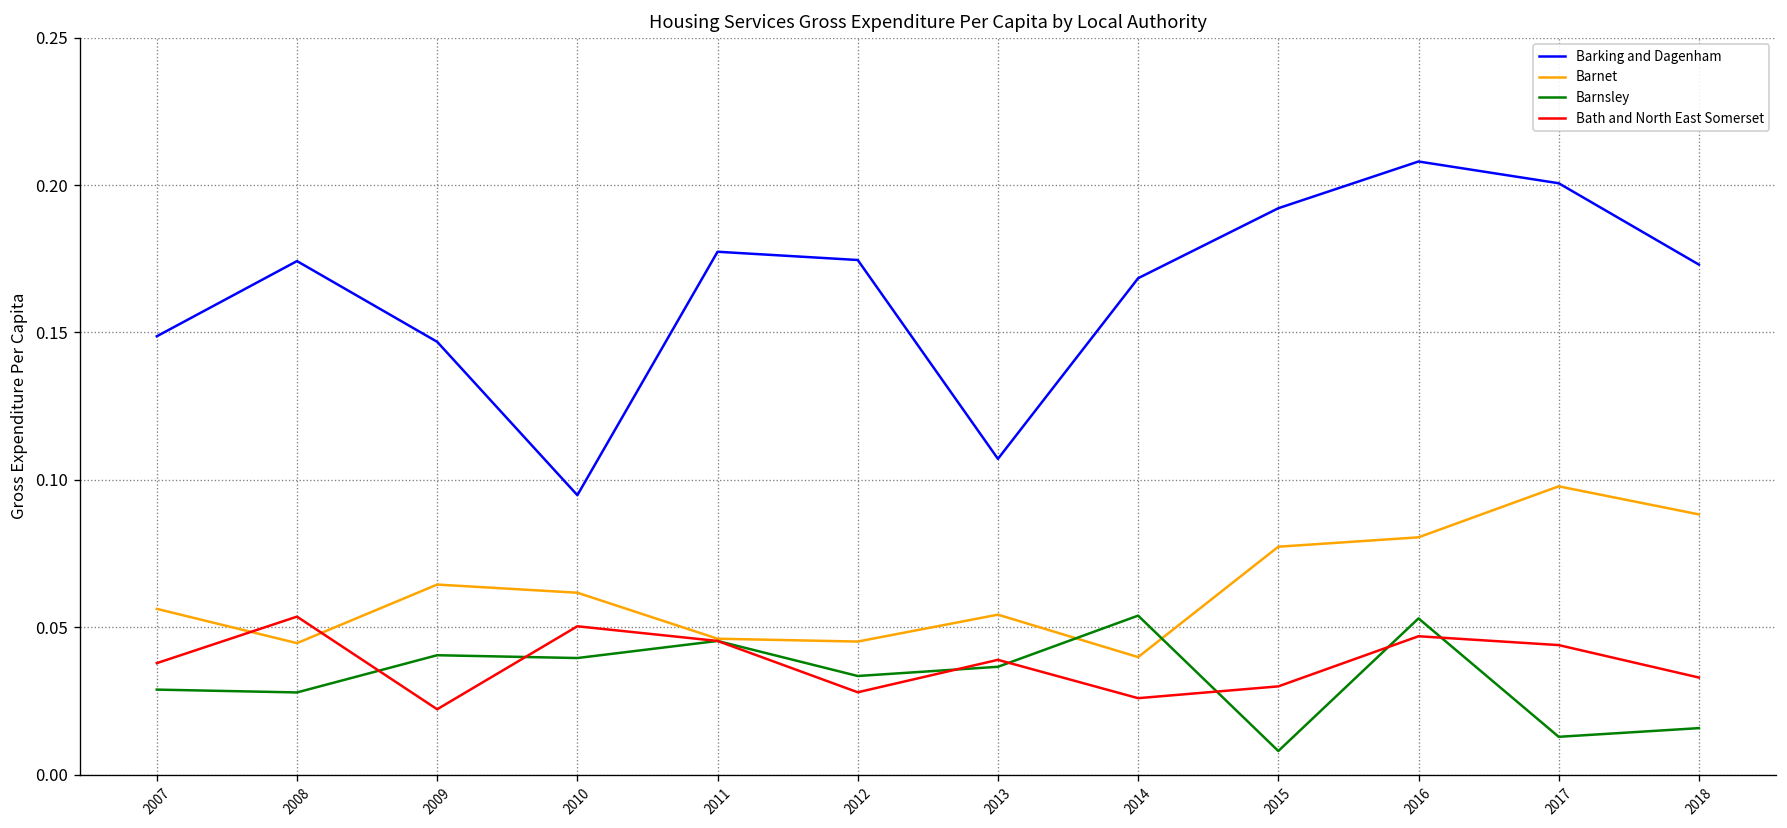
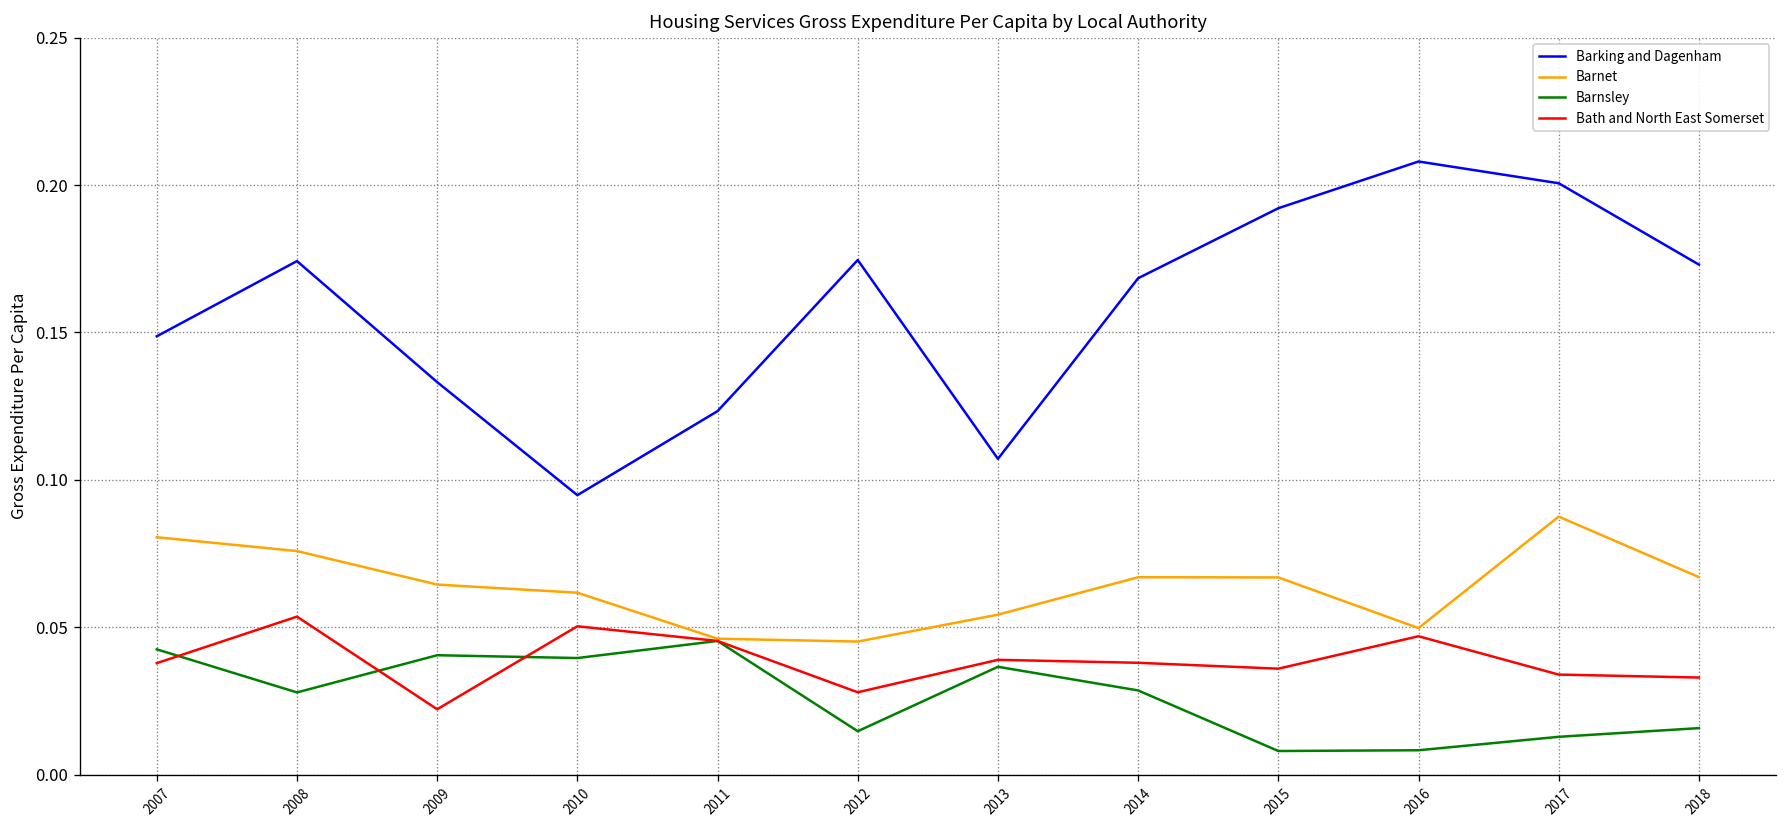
  {
    "Barking and Dagenham": {
      "2007": 0.149,
      "2008": 0.174,
-     "2009": 0.147,
+     "2009": 0.133,
      "2010": 0.095,
-     "2011": 0.177,
+     "2011": 0.123,
      "2012": 0.175,
      "2013": 0.107,
      "2014": 0.168,
      "2015": 0.192,
      "2016": 0.208,
      "2017": 0.201,
      "2018": 0.173
    },
    "Barnet": {
-     "2007": 0.056,
-     "2008": 0.045,
+     "2007": 0.081,
+     "2008": 0.076,
      "2009": 0.065,
      "2010": 0.062,
      "2012": 0.045,
      "2013": 0.054,
-     "2014": 0.040,
-     "2015": 0.077,
-     "2016": 0.081,
-     "2017": 0.098,
-     "2018": 0.088
+     "2014": 0.067,
+     "2015": 0.067,
+     "2016": 0.050,
+     "2017": 0.088,
+     "2018": 0.067
    },
    "Barnsley": {
-     "2007": 0.029,
+     "2007": 0.043,
      "2008": 0.028,
      "2009": 0.041,
      "2010": 0.040,
-     "2012": 0.034,
+     "2012": 0.015,
      "2013": 0.037,
-     "2014": 0.054,
+     "2014": 0.029,
      "2015": 0.008,
-     "2016": 0.053,
+     "2016": 0.008,
      "2017": 0.013,
      "2018": 0.016
    },
    "Bath and North East Somerset": {
      "2007": 0.038,
      "2008": 0.054,
      "2009": 0.022,
      "2010": 0.050,
      "2012": 0.028,
      "2013": 0.039,
-     "2014": 0.026,
-     "2015": 0.030,
+     "2014": 0.038,
+     "2015": 0.036,
      "2016": 0.047,
-     "2017": 0.044,
+     "2017": 0.034,
      "2018": 0.033
    }
  }
